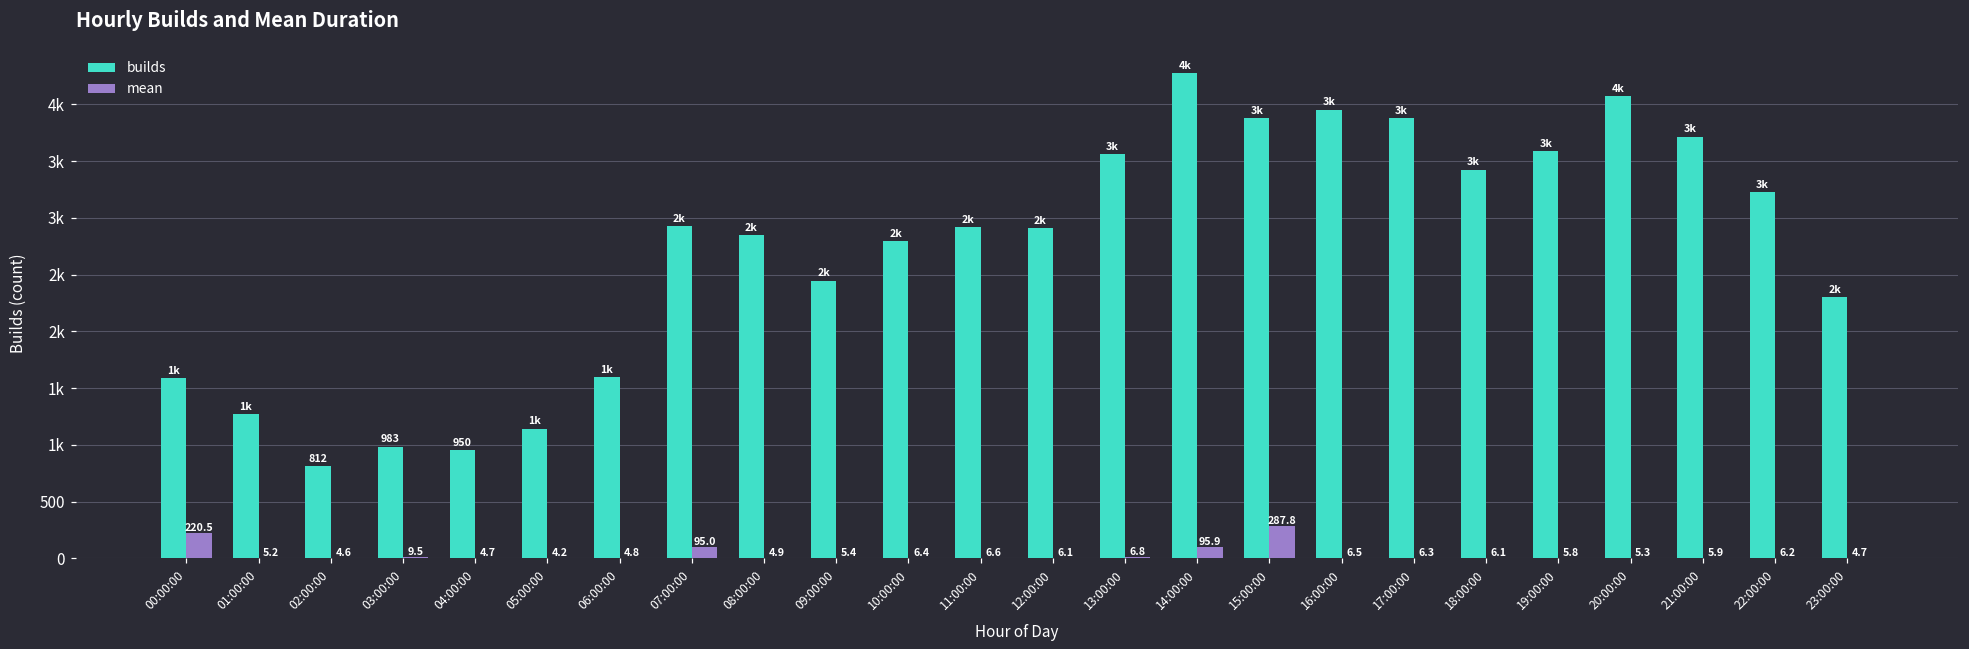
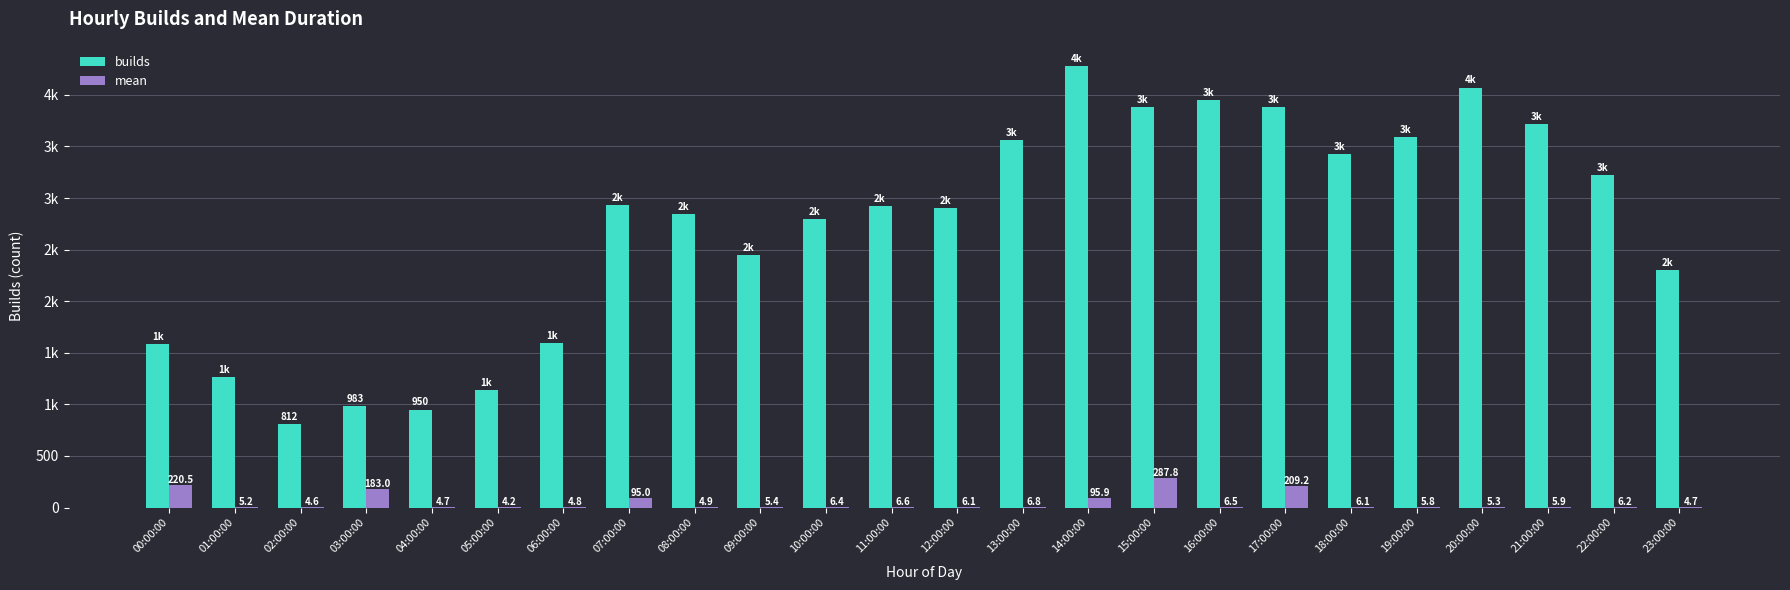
  {
    "builds": {
      "01:00:00": "1k",
      "02:00:00": "812",
      "03:00:00": "983",
      "04:00:00": "950",
      "05:00:00": "1k",
      "09:00:00": "2k",
      "14:00:00": "4k",
      "18:00:00": "3k",
      "20:00:00": "4k",
      "22:00:00": "3k",
      "23:00:00": "2k"
    },
    "mean": {
      "00:00:00": "220.5",
      "01:00:00": "5.2",
      "02:00:00": "4.6",
-     "03:00:00": "9.5",
+     "03:00:00": "183.0",
      "04:00:00": "4.7",
      "05:00:00": "4.2",
      "06:00:00": "4.8",
      "07:00:00": "95.0",
      "08:00:00": "4.9",
      "09:00:00": "5.4",
      "10:00:00": "6.4",
      "11:00:00": "6.6",
      "12:00:00": "6.1",
      "13:00:00": "6.8",
      "14:00:00": "95.9",
      "15:00:00": "287.8",
      "16:00:00": "6.5",
-     "17:00:00": "6.3",
+     "17:00:00": "209.2",
      "18:00:00": "6.1",
      "19:00:00": "5.8",
      "20:00:00": "5.3",
      "21:00:00": "5.9",
      "22:00:00": "6.2",
      "23:00:00": "4.7"
    }
  }
